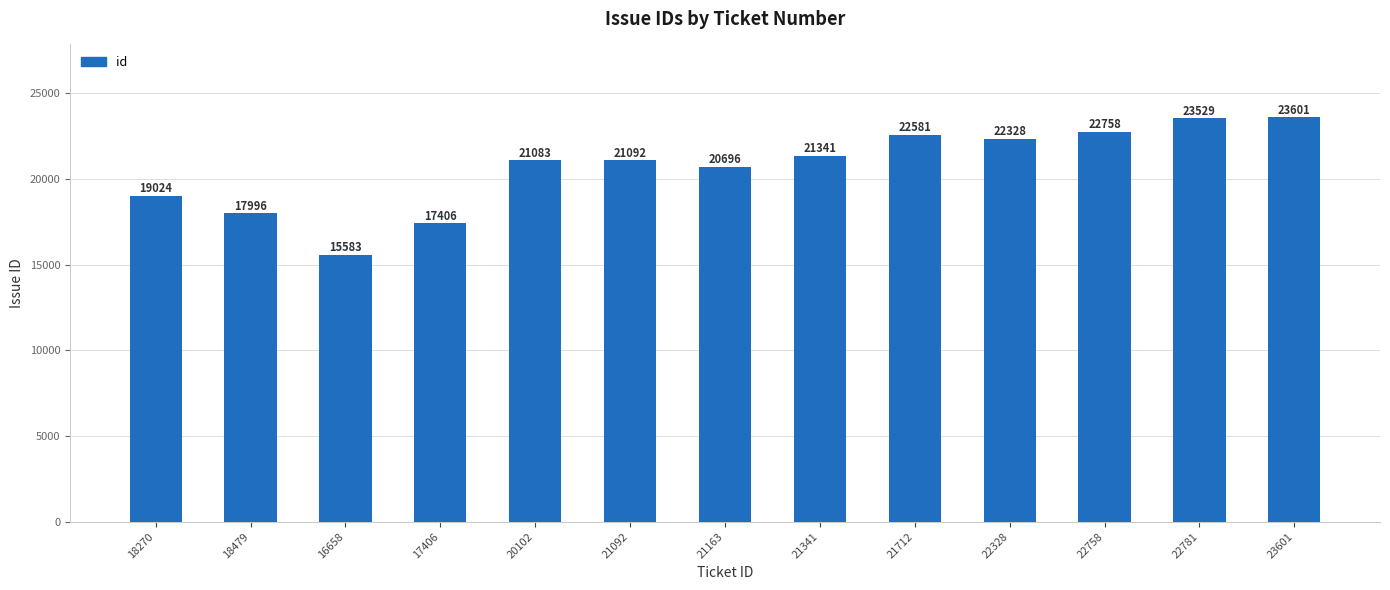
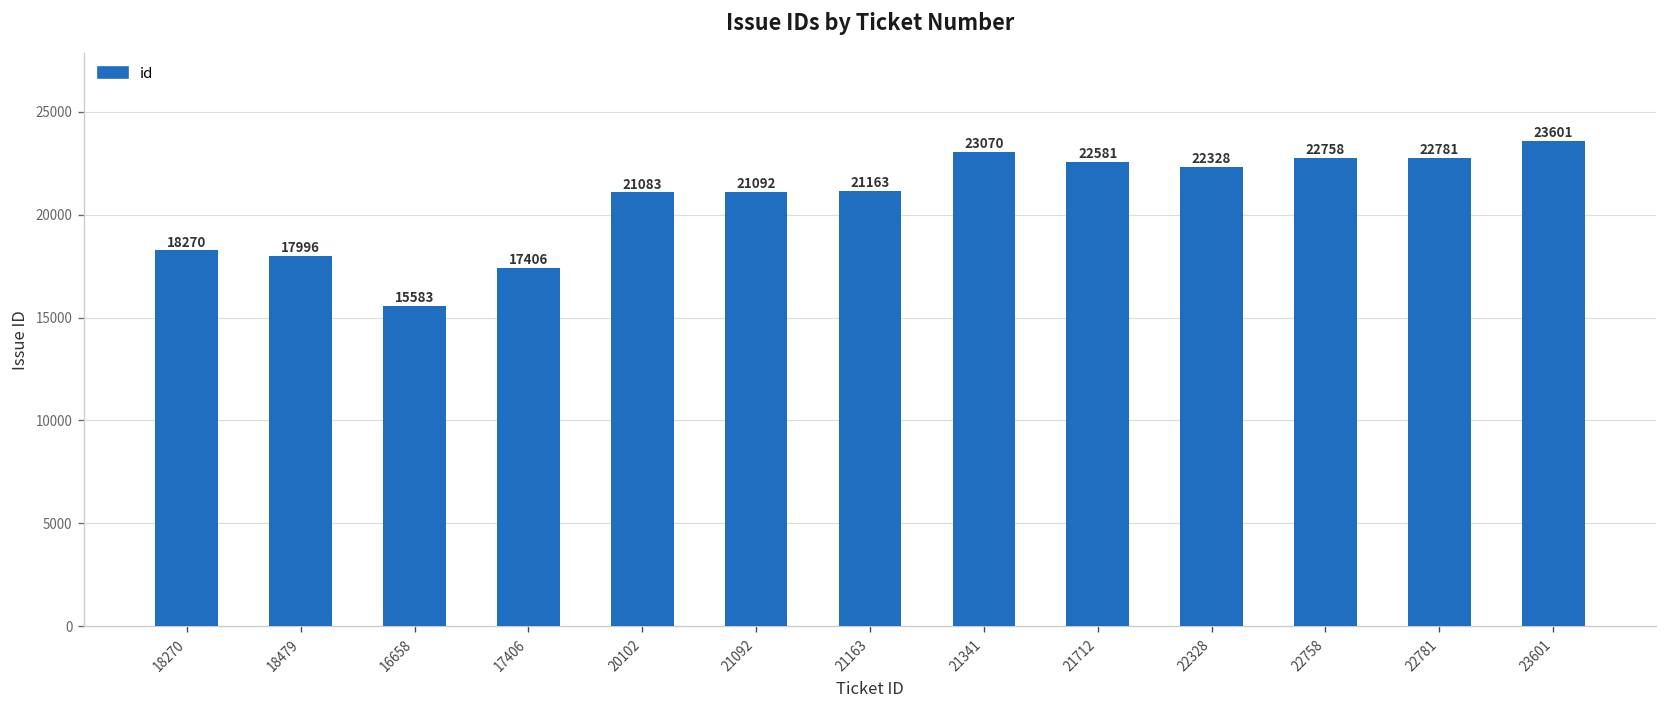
  {
-   "18270": 19024,
+   "18270": 18270,
    "18479": 17996,
    "16658": 15583,
    "17406": 17406,
    "20102": 21083,
    "21092": 21092,
-   "21163": 20696,
-   "21341": 21341,
+   "21163": 21163,
+   "21341": 23070,
    "21712": 22581,
    "22328": 22328,
    "22758": 22758,
-   "22781": 23529,
+   "22781": 22781,
    "23601": 23601
  }
